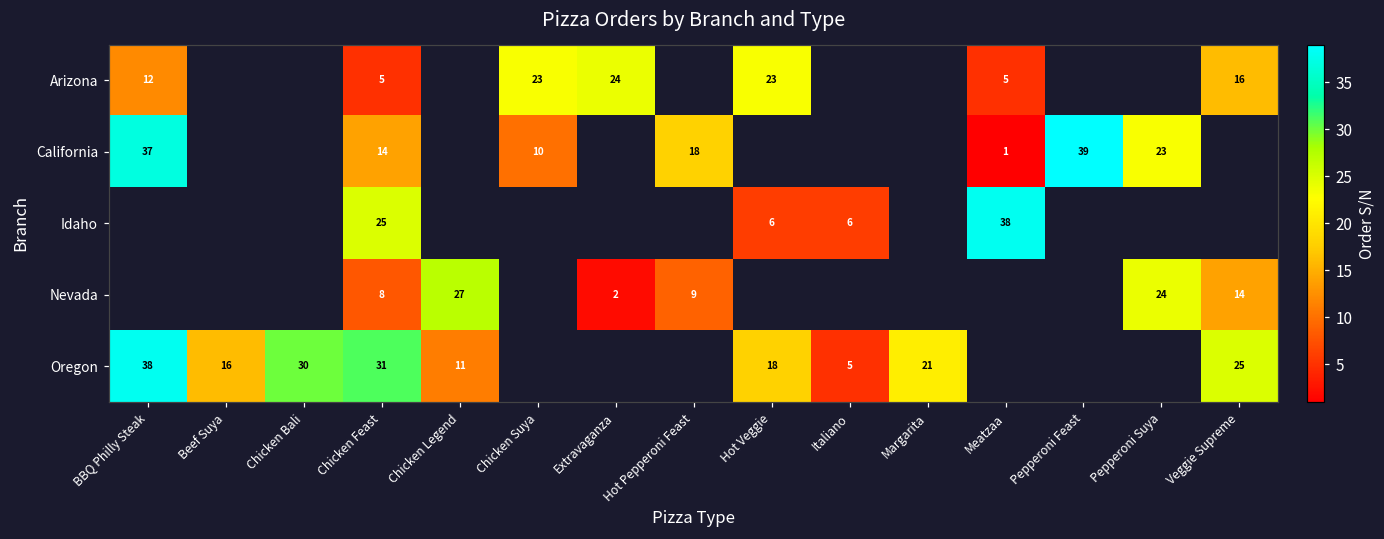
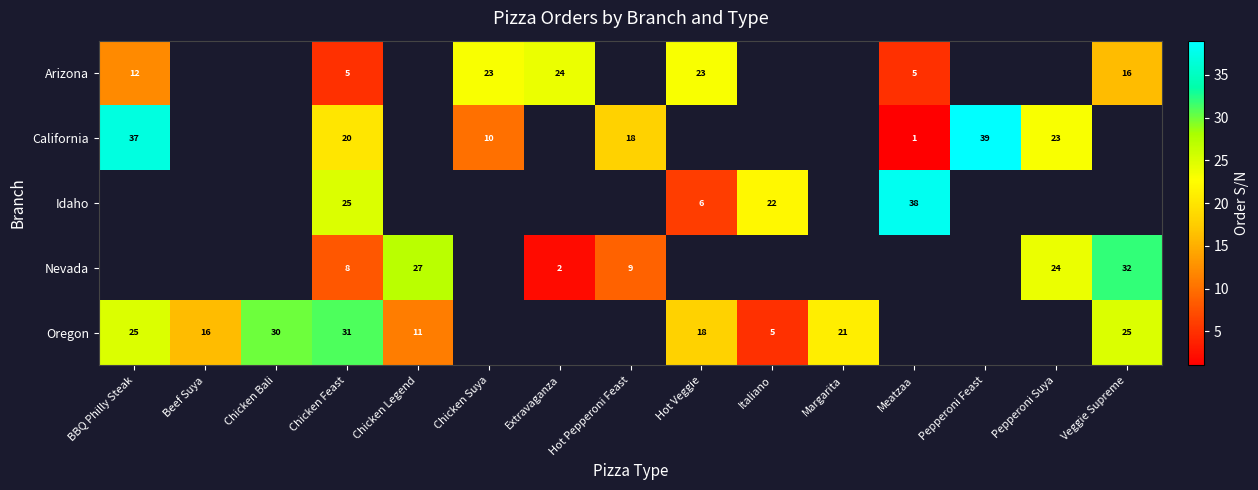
  {
    "Arizona": {
      "BBQ Philly Steak": 12,
      "Chicken Feast": 5,
      "Chicken Suya": 23,
      "Extravaganza": 24,
      "Hot Veggie": 23,
      "Meatzaa": 5,
      "Veggie Supreme": 16
    },
    "California": {
      "BBQ Philly Steak": 37,
-     "Chicken Feast": 14,
+     "Chicken Feast": 20,
      "Chicken Suya": 10,
      "Hot Pepperoni Feast": 18,
      "Meatzaa": 1,
      "Pepperoni Feast": 39,
      "Pepperoni Suya": 23
    },
    "Idaho": {
      "Chicken Feast": 25,
      "Hot Veggie": 6,
-     "Italiano": 6,
+     "Italiano": 22,
      "Meatzaa": 38
    },
    "Nevada": {
      "Chicken Feast": 8,
      "Chicken Legend": 27,
      "Extravaganza": 2,
      "Hot Pepperoni Feast": 9,
      "Pepperoni Suya": 24,
-     "Veggie Supreme": 14
+     "Veggie Supreme": 32
    },
    "Oregon": {
-     "BBQ Philly Steak": 38,
+     "BBQ Philly Steak": 25,
      "Beef Suya": 16,
      "Chicken Bali": 30,
      "Chicken Feast": 31,
      "Chicken Legend": 11,
      "Hot Veggie": 18,
      "Italiano": 5,
      "Margarita": 21,
      "Veggie Supreme": 25
    }
  }
